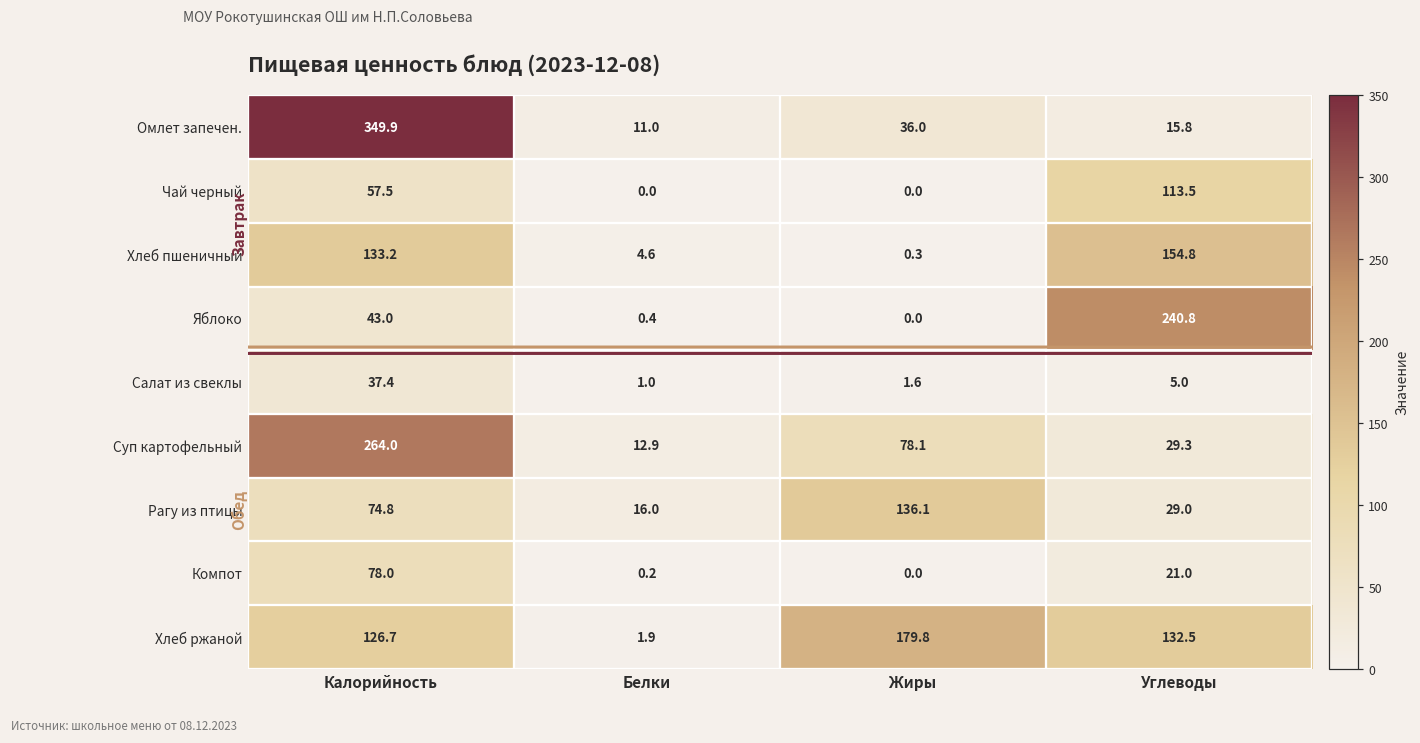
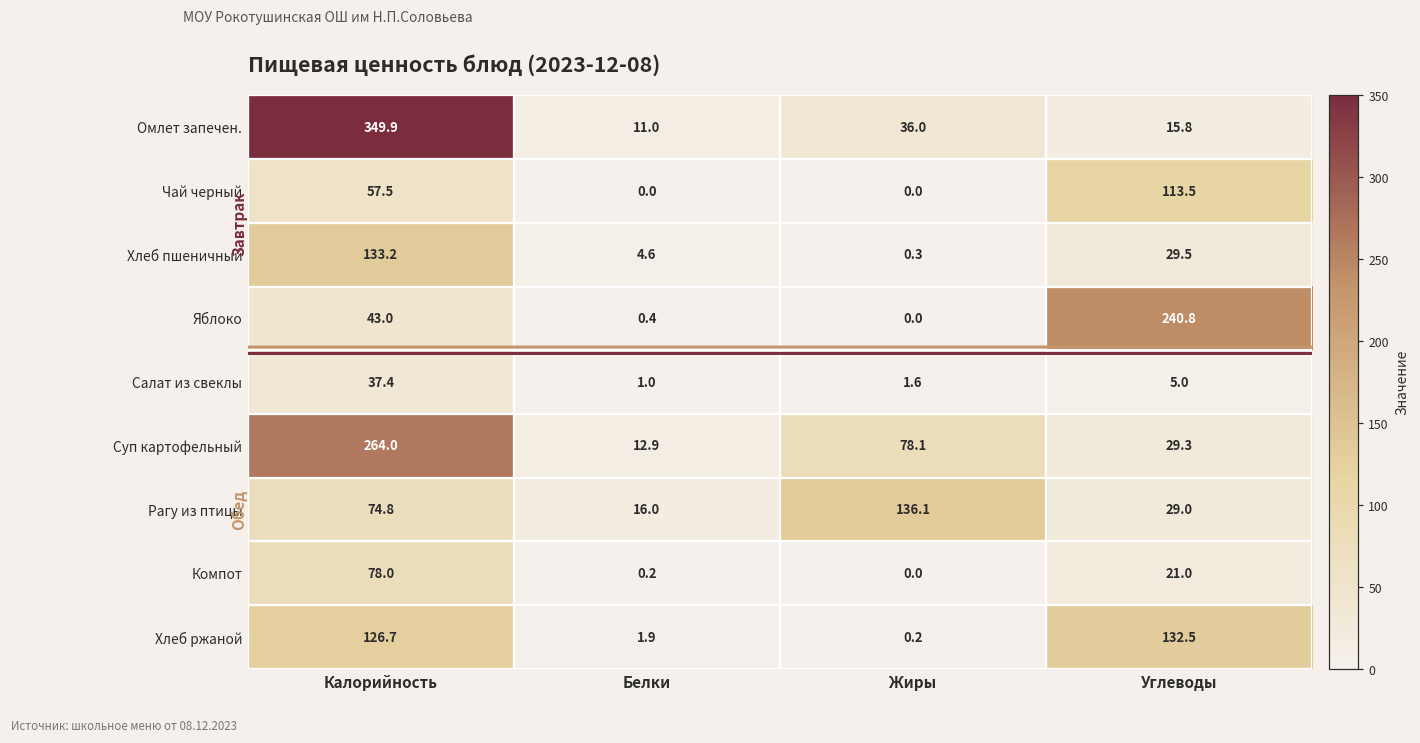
  {
    "Омлет запечен.": {
      "Калорийность": 349.9,
      "Белки": 11.0,
      "Жиры": 36.0,
      "Углеводы": 15.8
    },
    "Чай черный": {
      "Калорийность": 57.5,
      "Белки": 0.0,
      "Жиры": 0.0,
      "Углеводы": 113.5
    },
    "Хлеб пшеничный": {
      "Калорийность": 133.2,
      "Белки": 4.6,
      "Жиры": 0.3,
-     "Углеводы": 154.8
+     "Углеводы": 29.5
    },
    "Яблоко": {
      "Калорийность": 43.0,
      "Белки": 0.4,
      "Жиры": 0.0,
      "Углеводы": 240.8
    },
    "Салат из свеклы": {
      "Калорийность": 37.4,
      "Белки": 1.0,
      "Жиры": 1.6,
      "Углеводы": 5.0
    },
    "Суп картофельный": {
      "Калорийность": 264.0,
      "Белки": 12.9,
      "Жиры": 78.1,
      "Углеводы": 29.3
    },
    "Рагу из птицы": {
      "Калорийность": 74.8,
      "Белки": 16.0,
      "Жиры": 136.1,
      "Углеводы": 29.0
    },
    "Компот": {
      "Калорийность": 78.0,
      "Белки": 0.2,
      "Жиры": 0.0,
      "Углеводы": 21.0
    },
    "Хлеб ржаной": {
      "Калорийность": 126.7,
      "Белки": 1.9,
-     "Жиры": 179.8,
+     "Жиры": 0.2,
      "Углеводы": 132.5
    }
  }
